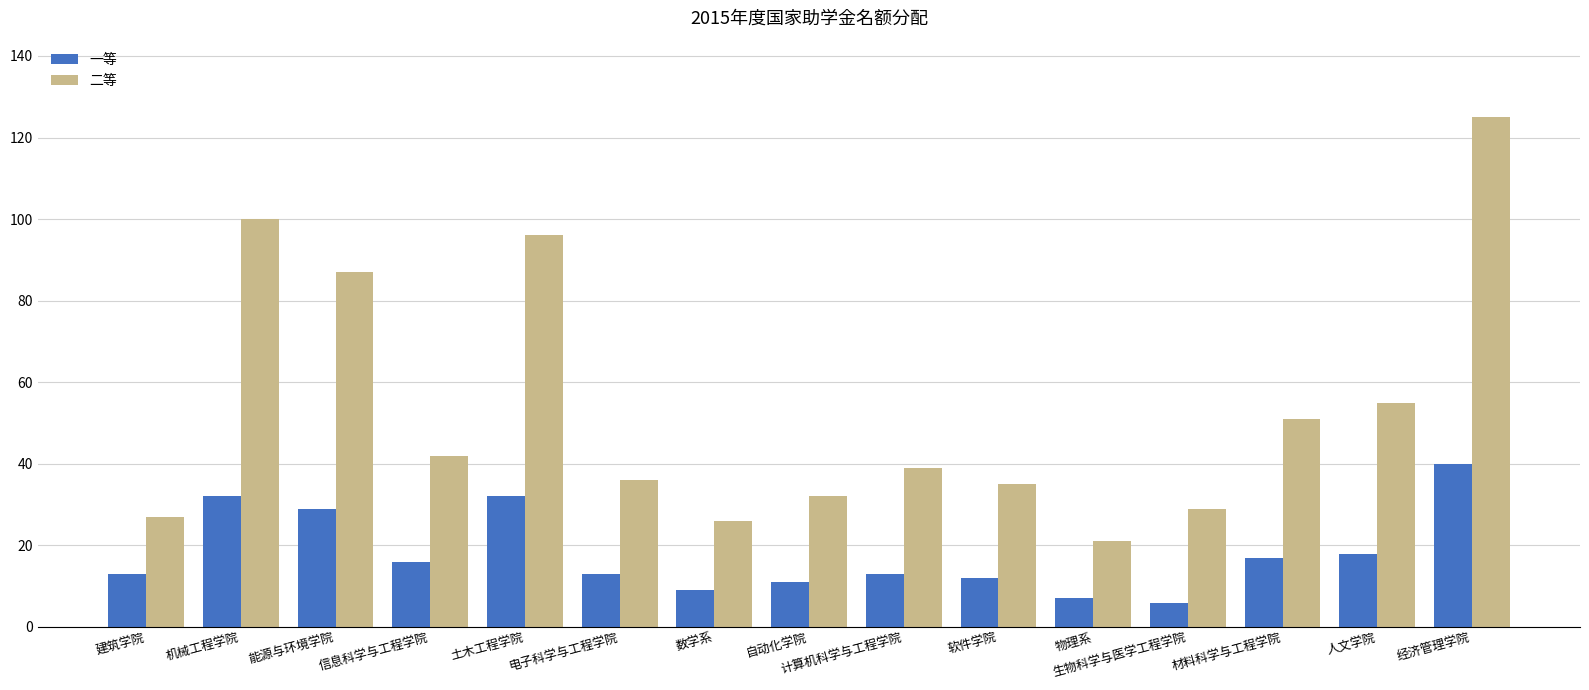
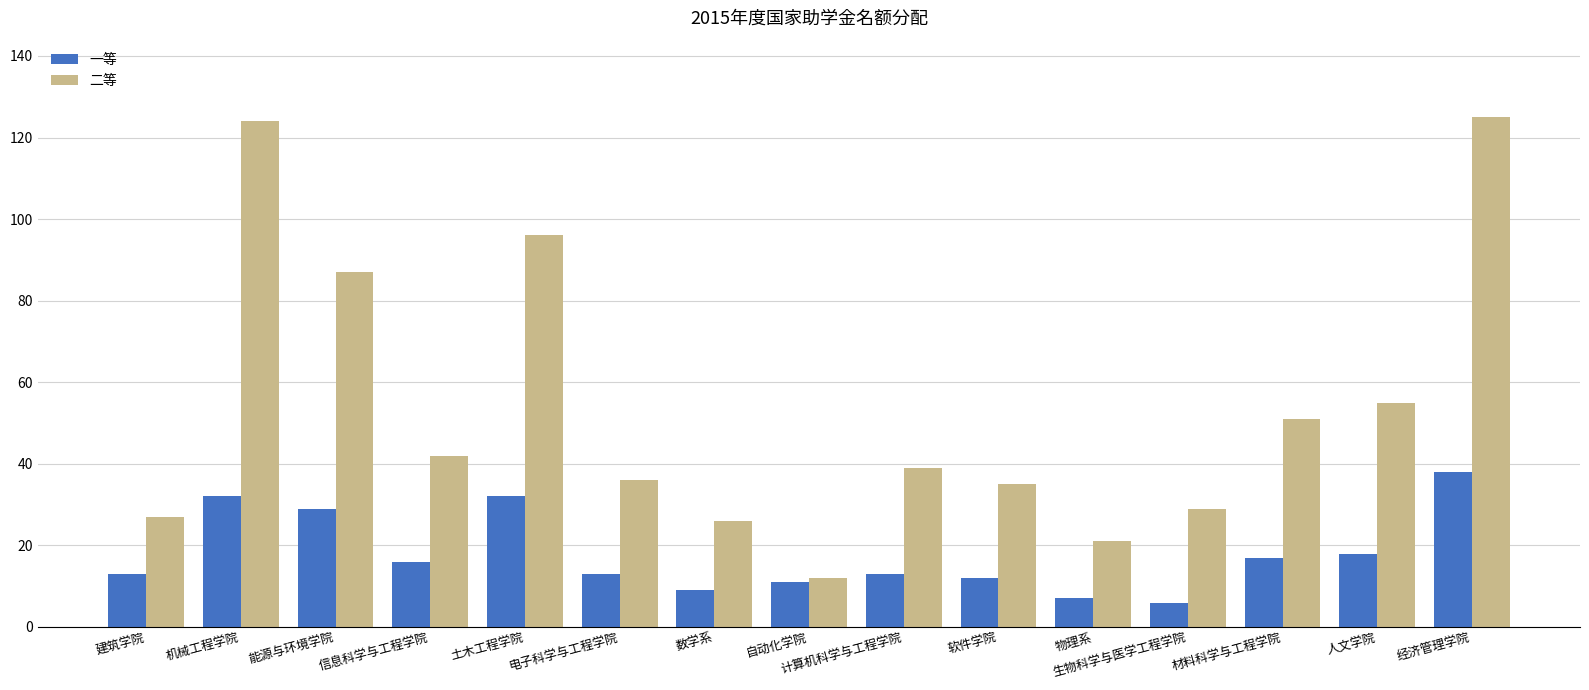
  {
    "一等": {
      "建筑学院": 13,
      "机械工程学院": 32,
      "能源与环境学院": 29,
      "信息科学与工程学院": 16,
      "土木工程学院": 32,
      "电子科学与工程学院": 13,
      "数学系": 9,
      "自动化学院": 11,
      "计算机科学与工程学院": 13,
      "软件学院": 12,
      "物理系": 7,
      "生物科学与医学工程学院": 6,
      "材料科学与工程学院": 17,
      "人文学院": 18,
-     "经济管理学院": 40
+     "经济管理学院": 38
    },
    "二等": {
      "建筑学院": 27,
-     "机械工程学院": 100,
+     "机械工程学院": 124,
      "能源与环境学院": 87,
      "信息科学与工程学院": 42,
      "土木工程学院": 96,
      "电子科学与工程学院": 36,
      "数学系": 26,
-     "自动化学院": 32,
+     "自动化学院": 12,
      "计算机科学与工程学院": 39,
      "软件学院": 35,
      "物理系": 21,
      "生物科学与医学工程学院": 29,
      "材料科学与工程学院": 51,
      "人文学院": 55,
      "经济管理学院": 125
    }
  }
